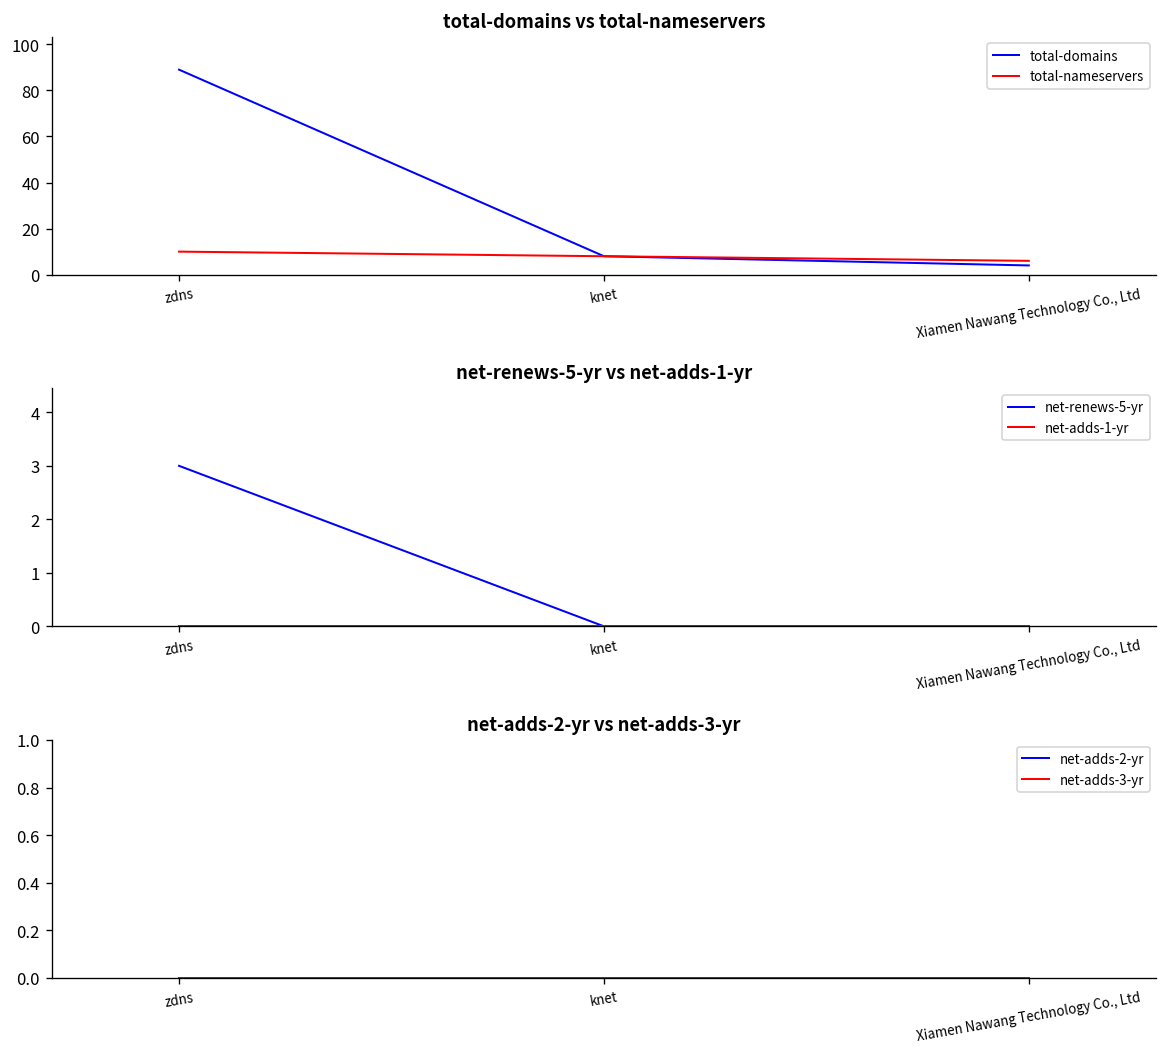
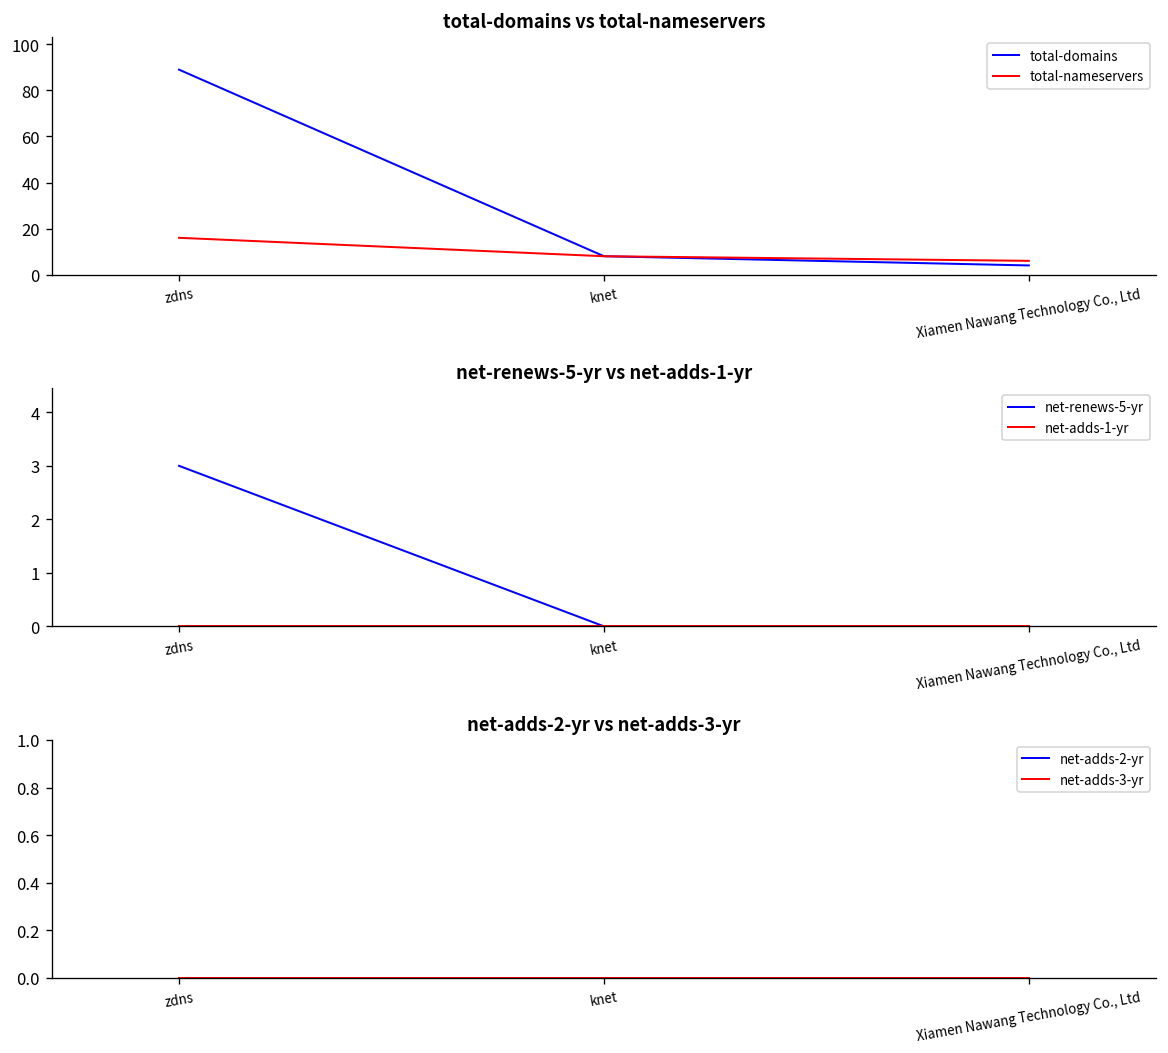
  {
    "total-domains vs total-nameservers": {
      "total-domains": {
        "zdns": 89,
        "Xiamen Nawang Technology Co., Ltd": 4
      },
      "total-nameservers": {
-       "zdns": 10,
+       "zdns": 16,
        "Xiamen Nawang Technology Co., Ltd": 6
      }
    },
    "net-renews-5-yr vs net-adds-1-yr": {
      "net-renews-5-yr": {
        "zdns": 3.0
      },
      "net-adds-1-yr": {
        "zdns": 0.0
      }
    },
    "net-adds-2-yr vs net-adds-3-yr": {
      "zdns": 0.00,
      "knet": 0.00,
      "Xiamen Nawang Technology Co., Ltd": 0.00
    }
  }
